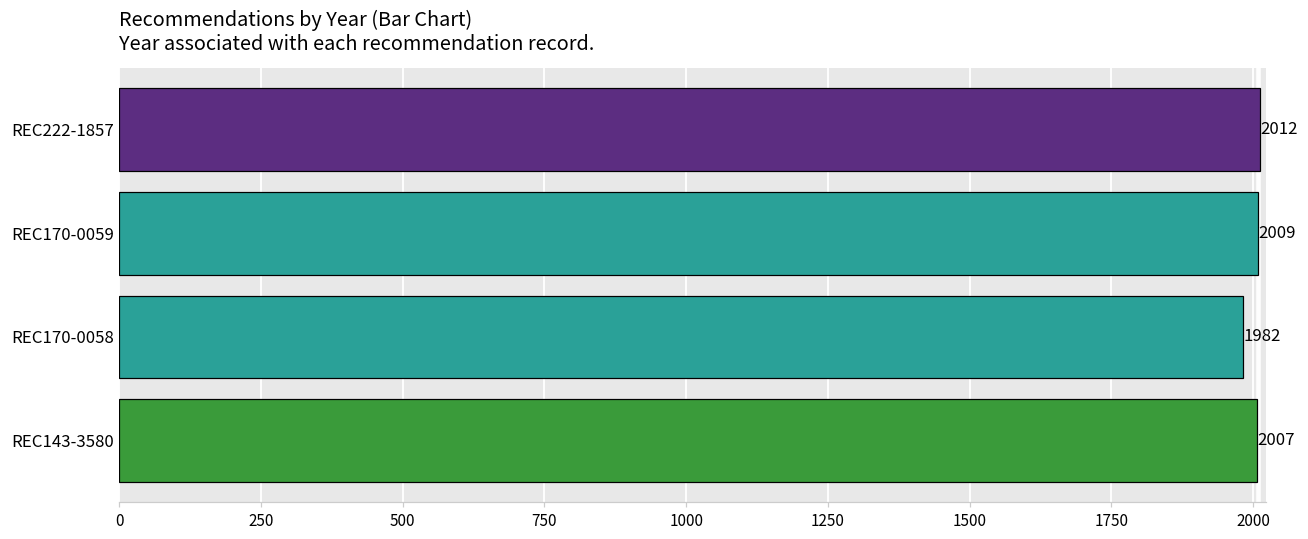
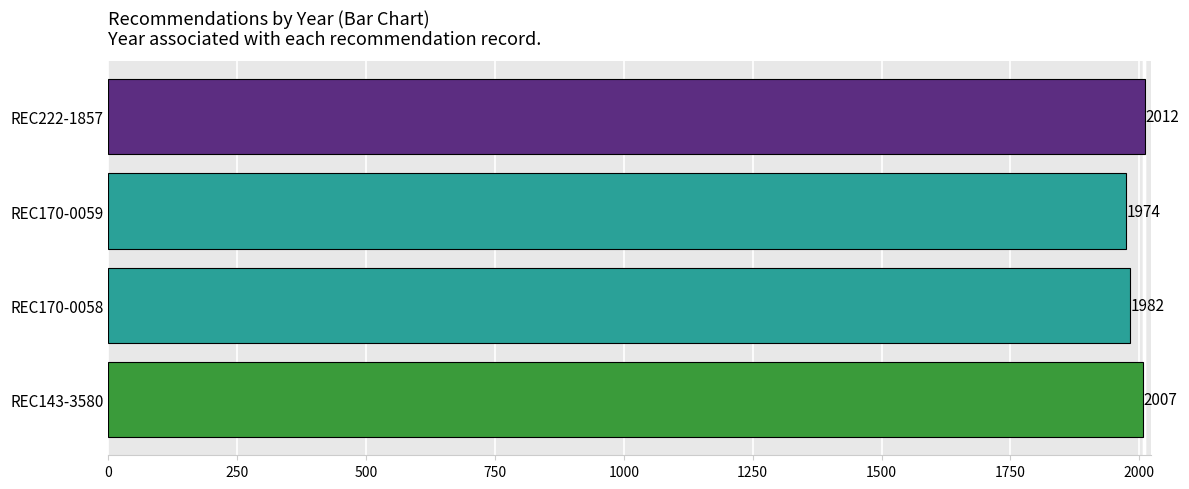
  {
    "REC222-1857": 2012,
-   "REC170-0059": 2009,
+   "REC170-0059": 1974,
    "REC170-0058": 1982,
    "REC143-3580": 2007
  }
